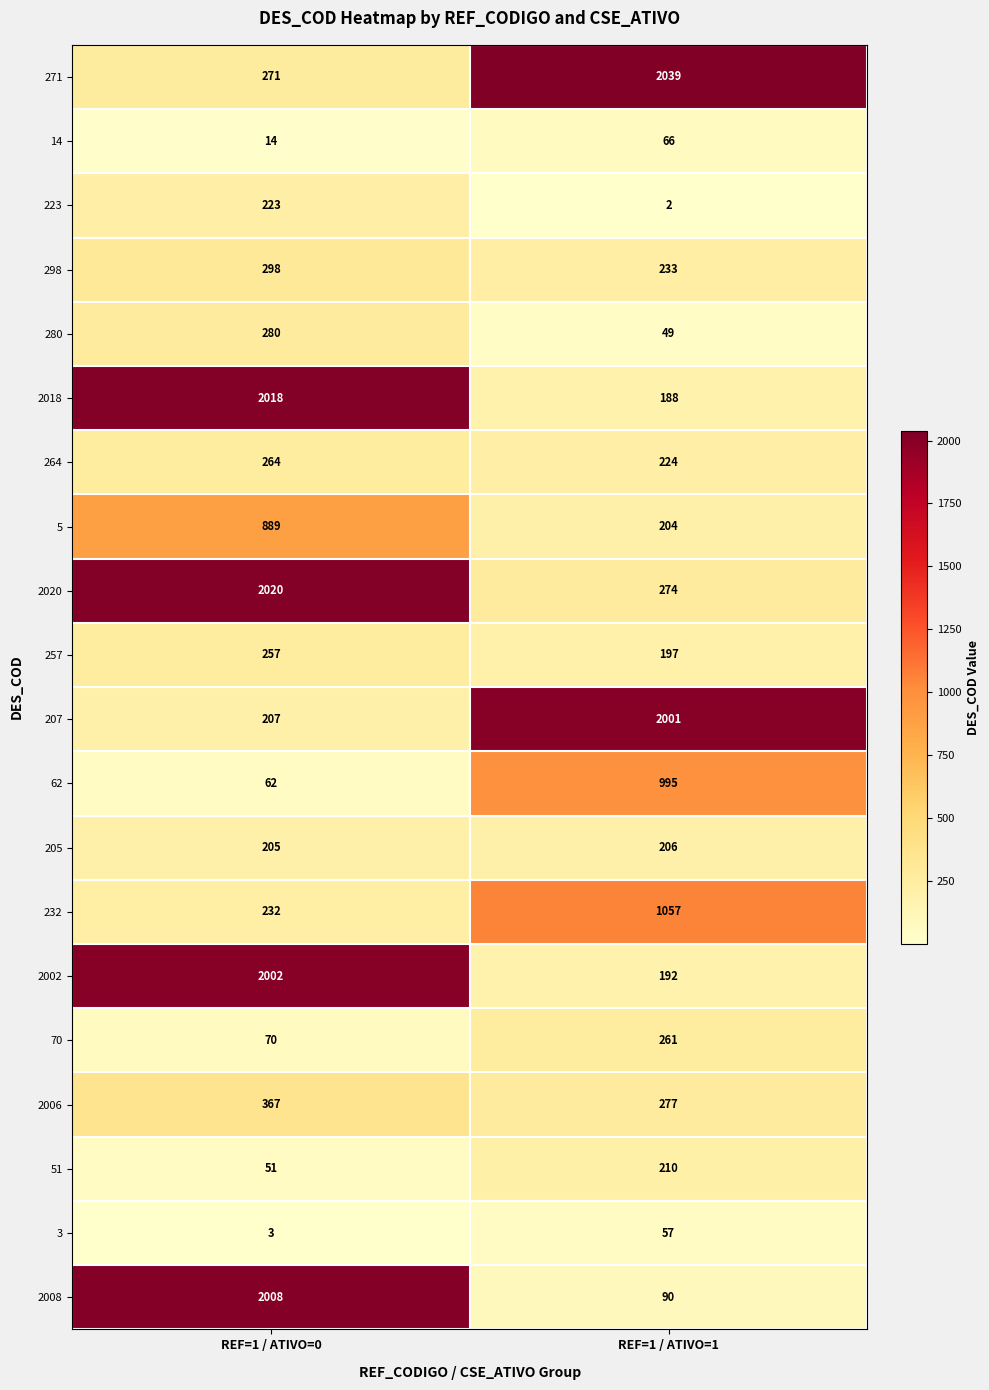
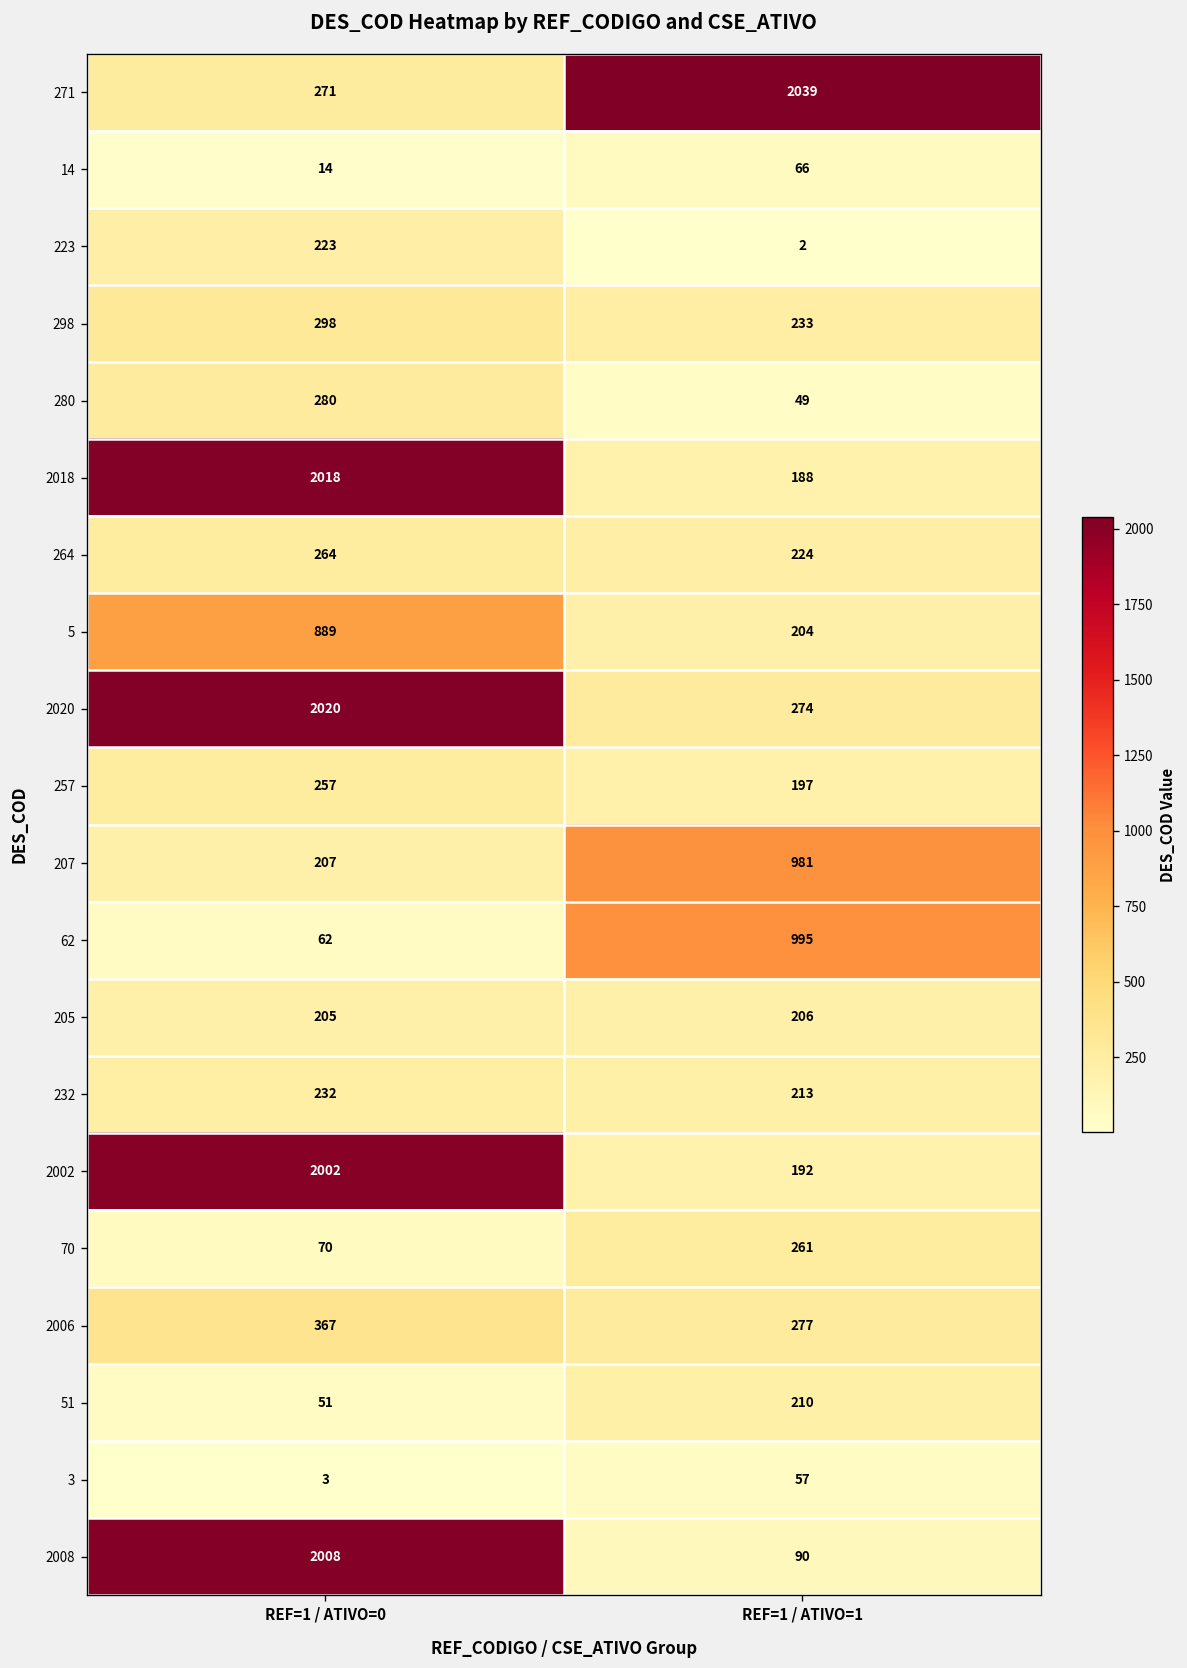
  {
    "271": {
      "REF=1 / ATIVO=0": 271,
      "REF=1 / ATIVO=1": 2039
    },
    "14": {
      "REF=1 / ATIVO=0": 14,
      "REF=1 / ATIVO=1": 66
    },
    "223": {
      "REF=1 / ATIVO=0": 223,
      "REF=1 / ATIVO=1": 2
    },
    "298": {
      "REF=1 / ATIVO=0": 298,
      "REF=1 / ATIVO=1": 233
    },
    "280": {
      "REF=1 / ATIVO=0": 280,
      "REF=1 / ATIVO=1": 49
    },
    "2018": {
      "REF=1 / ATIVO=0": 2018,
      "REF=1 / ATIVO=1": 188
    },
    "264": {
      "REF=1 / ATIVO=0": 264,
      "REF=1 / ATIVO=1": 224
    },
    "5": {
      "REF=1 / ATIVO=0": 889,
      "REF=1 / ATIVO=1": 204
    },
    "2020": {
      "REF=1 / ATIVO=0": 2020,
      "REF=1 / ATIVO=1": 274
    },
    "257": {
      "REF=1 / ATIVO=0": 257,
      "REF=1 / ATIVO=1": 197
    },
    "207": {
      "REF=1 / ATIVO=0": 207,
-     "REF=1 / ATIVO=1": 2001
+     "REF=1 / ATIVO=1": 981
    },
    "62": {
      "REF=1 / ATIVO=0": 62,
      "REF=1 / ATIVO=1": 995
    },
    "205": {
      "REF=1 / ATIVO=0": 205,
      "REF=1 / ATIVO=1": 206
    },
    "232": {
      "REF=1 / ATIVO=0": 232,
-     "REF=1 / ATIVO=1": 1057
+     "REF=1 / ATIVO=1": 213
    },
    "2002": {
      "REF=1 / ATIVO=0": 2002,
      "REF=1 / ATIVO=1": 192
    },
    "70": {
      "REF=1 / ATIVO=0": 70,
      "REF=1 / ATIVO=1": 261
    },
    "2006": {
      "REF=1 / ATIVO=0": 367,
      "REF=1 / ATIVO=1": 277
    },
    "51": {
      "REF=1 / ATIVO=0": 51,
      "REF=1 / ATIVO=1": 210
    },
    "3": {
      "REF=1 / ATIVO=0": 3,
      "REF=1 / ATIVO=1": 57
    },
    "2008": {
      "REF=1 / ATIVO=0": 2008,
      "REF=1 / ATIVO=1": 90
    }
  }
